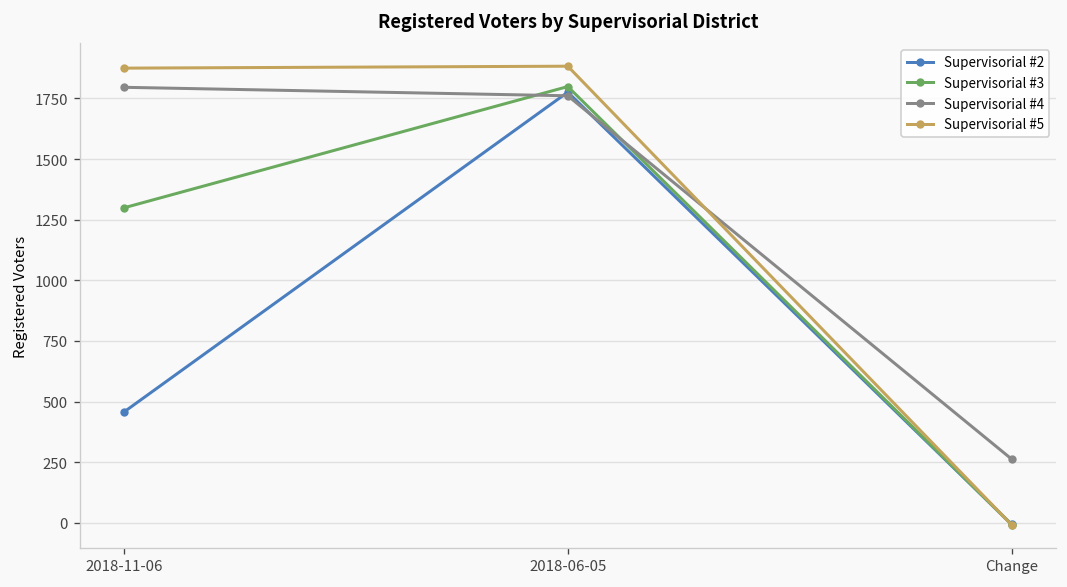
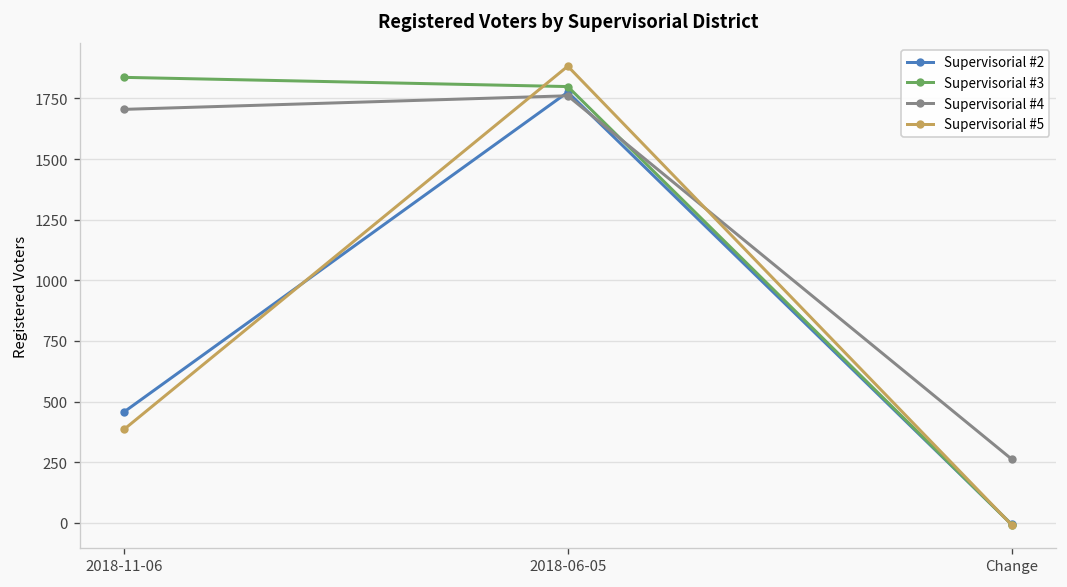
  {
    "Supervisorial #2": {
      "2018-11-06": 460,
      "2018-06-05": 1780
    },
    "Supervisorial #3": {
-     "2018-11-06": 1300,
+     "2018-11-06": 1840,
      "2018-06-05": 1800
    },
    "Supervisorial #4": {
-     "2018-11-06": 1800,
+     "2018-11-06": 1710,
      "2018-06-05": 1760,
      "Change": 260
    },
    "Supervisorial #5": {
-     "2018-11-06": 1880,
+     "2018-11-06": 390,
      "2018-06-05": 1880
    }
  }
